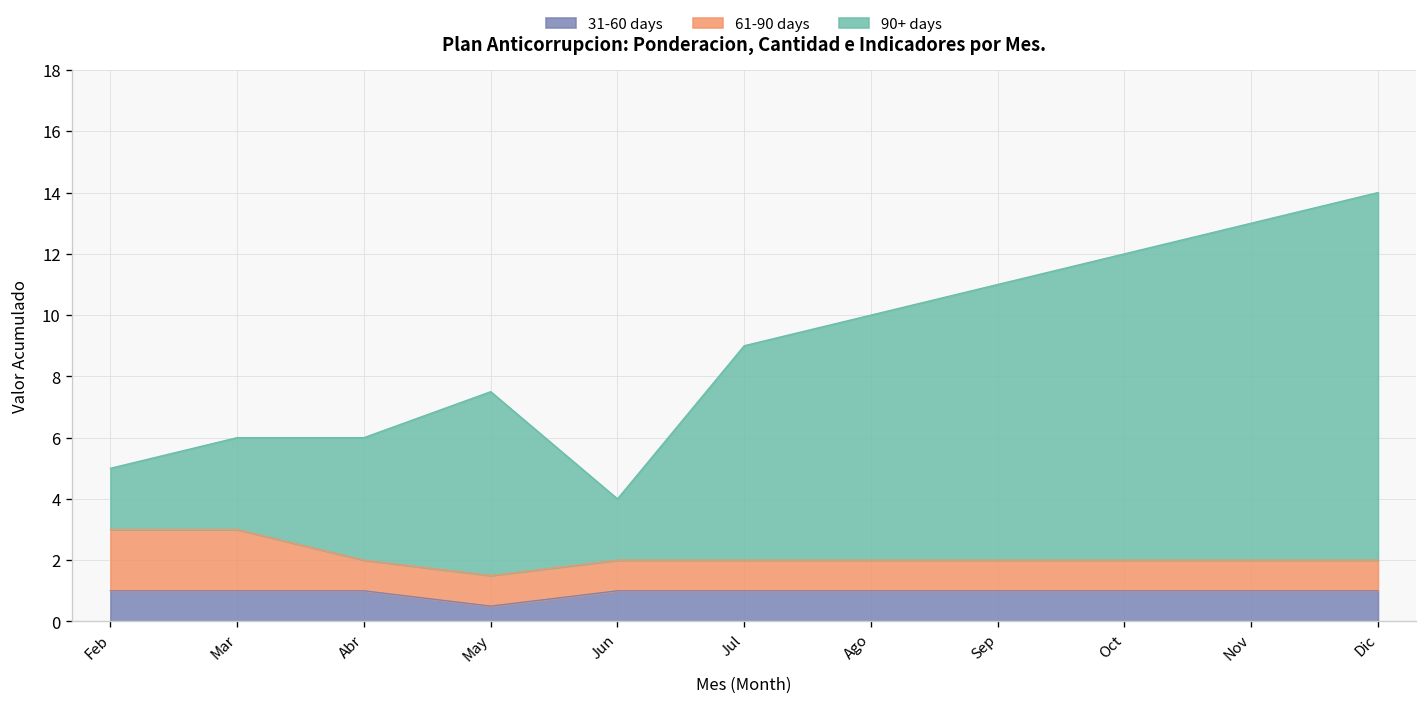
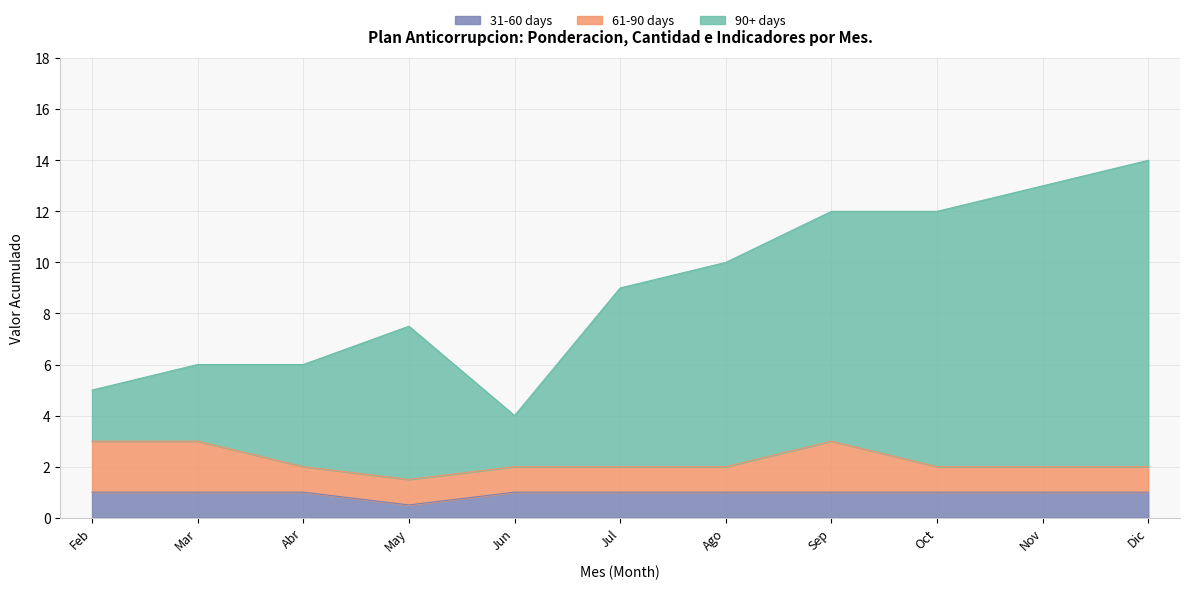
  {
    "31-60 days": {
      "Feb": 1,
      "Mar": 1,
      "Abr": 1,
      "May": 0.5,
      "Jun": 1,
      "Jul": 1,
      "Ago": 1,
      "Sep": 1,
      "Oct": 1,
      "Nov": 1,
      "Dic": 1
    },
    "61-90 days": {
      "Feb": 2,
      "Mar": 2,
      "Abr": 1,
      "May": 1,
      "Jun": 1,
      "Jul": 1,
      "Ago": 1,
-     "Sep": 1,
+     "Sep": 2,
      "Oct": 1,
      "Nov": 1,
      "Dic": 1
    },
    "90+ days": {
      "Feb": 2,
      "Mar": 3,
      "Abr": 4,
      "May": 6,
      "Jun": 2,
      "Jul": 7,
      "Ago": 8,
      "Sep": 9,
      "Oct": 10,
      "Nov": 11,
      "Dic": 12
    }
  }
